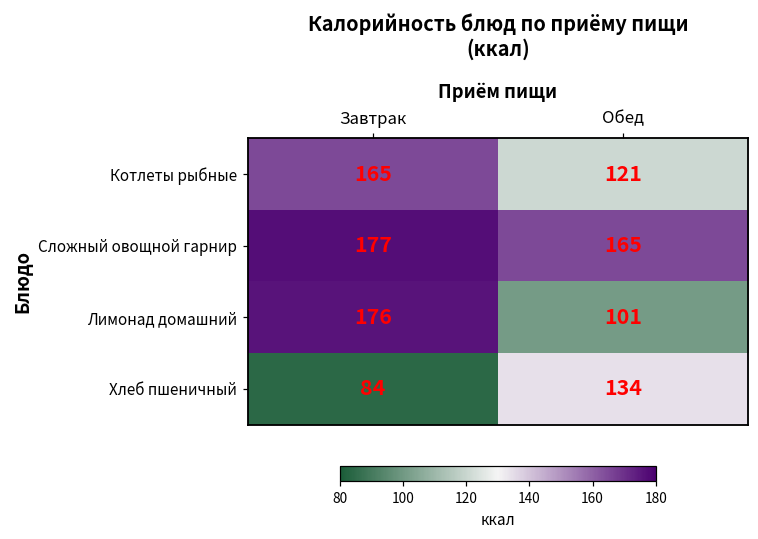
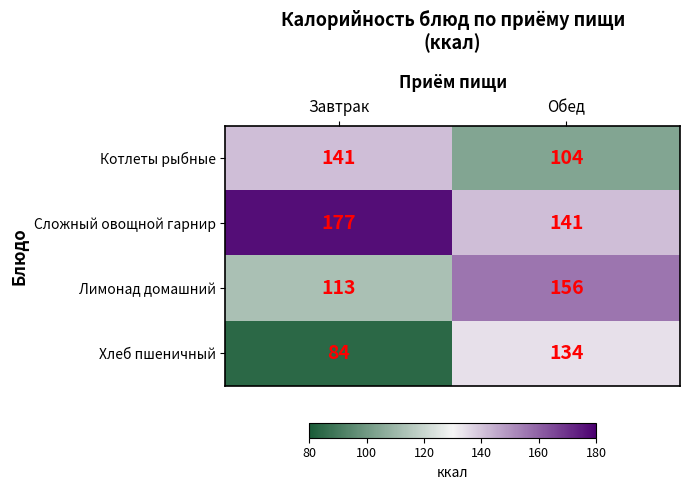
  {
    "Котлеты рыбные": {
-     "Завтрак": 165,
-     "Обед": 121
+     "Завтрак": 141,
+     "Обед": 104
    },
    "Сложный овощной гарнир": {
      "Завтрак": 177,
-     "Обед": 165
+     "Обед": 141
    },
    "Лимонад домашний": {
-     "Завтрак": 176,
-     "Обед": 101
+     "Завтрак": 113,
+     "Обед": 156
    },
    "Хлеб пшеничный": {
      "Завтрак": 84,
      "Обед": 134
    }
  }
